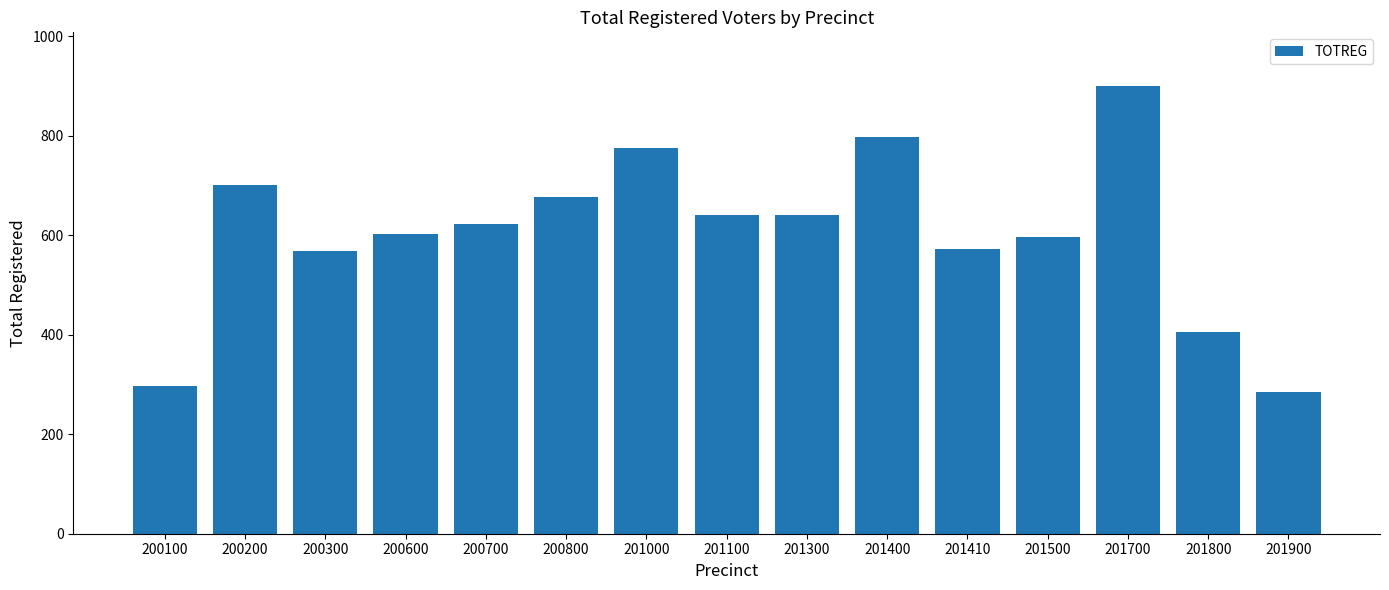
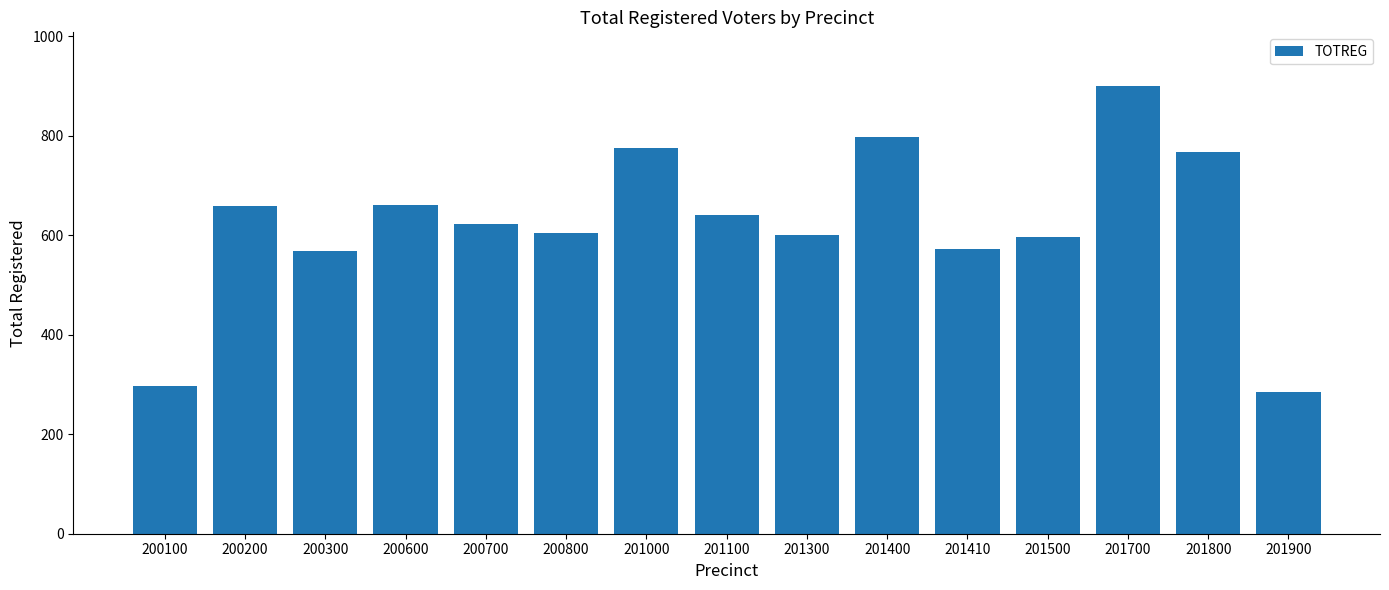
  {
    "200100": 300,
-   "200200": 700,
+   "200200": 660,
    "200300": 570,
-   "200600": 600,
+   "200600": 660,
    "200700": 620,
-   "200800": 680,
+   "200800": 600,
    "201000": 780,
    "201100": 640,
-   "201300": 640,
+   "201300": 600,
    "201400": 800,
    "201410": 570,
    "201500": 600,
    "201700": 900,
-   "201800": 410,
+   "201800": 770,
    "201900": 290
  }
